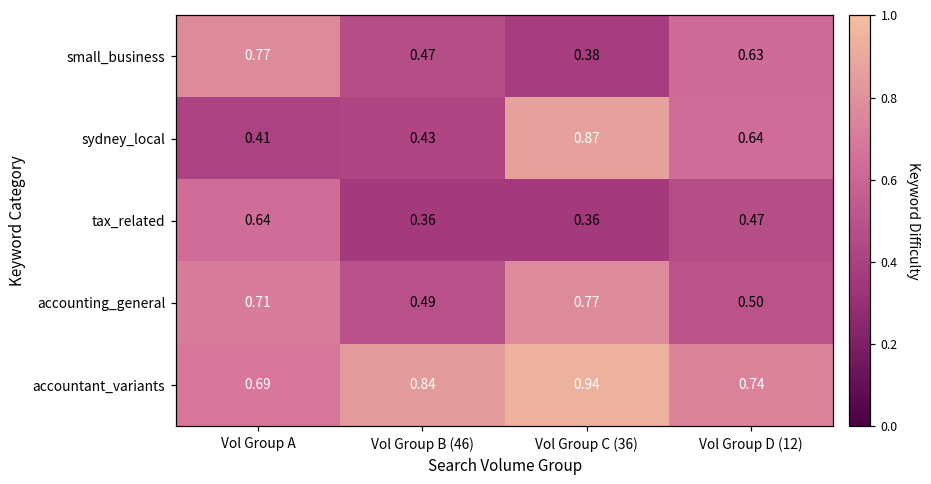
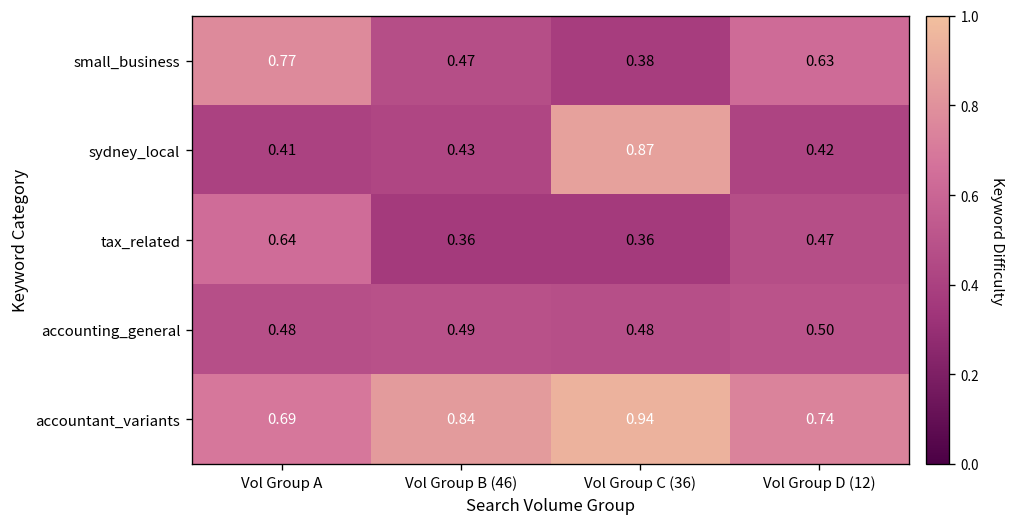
  {
    "small_business": {
      "Vol Group A": 0.77,
      "Vol Group B (46)": 0.47,
      "Vol Group C (36)": 0.38,
      "Vol Group D (12)": 0.63
    },
    "sydney_local": {
      "Vol Group A": 0.41,
      "Vol Group B (46)": 0.43,
      "Vol Group C (36)": 0.87,
-     "Vol Group D (12)": 0.64
+     "Vol Group D (12)": 0.42
    },
    "tax_related": {
      "Vol Group A": 0.64,
      "Vol Group B (46)": 0.36,
      "Vol Group C (36)": 0.36,
      "Vol Group D (12)": 0.47
    },
    "accounting_general": {
-     "Vol Group A": 0.71,
+     "Vol Group A": 0.48,
      "Vol Group B (46)": 0.49,
-     "Vol Group C (36)": 0.77,
+     "Vol Group C (36)": 0.48,
      "Vol Group D (12)": 0.50
    },
    "accountant_variants": {
      "Vol Group A": 0.69,
      "Vol Group B (46)": 0.84,
      "Vol Group C (36)": 0.94,
      "Vol Group D (12)": 0.74
    }
  }
